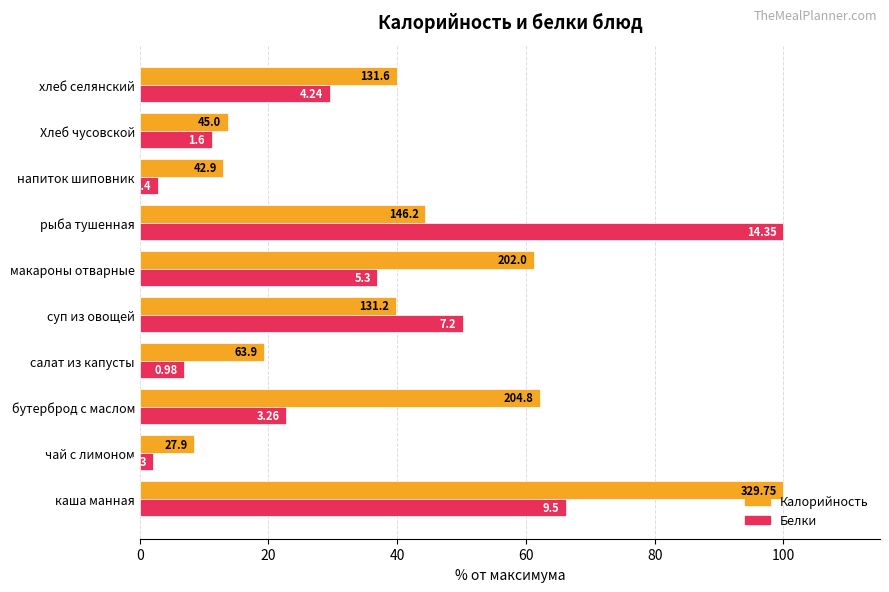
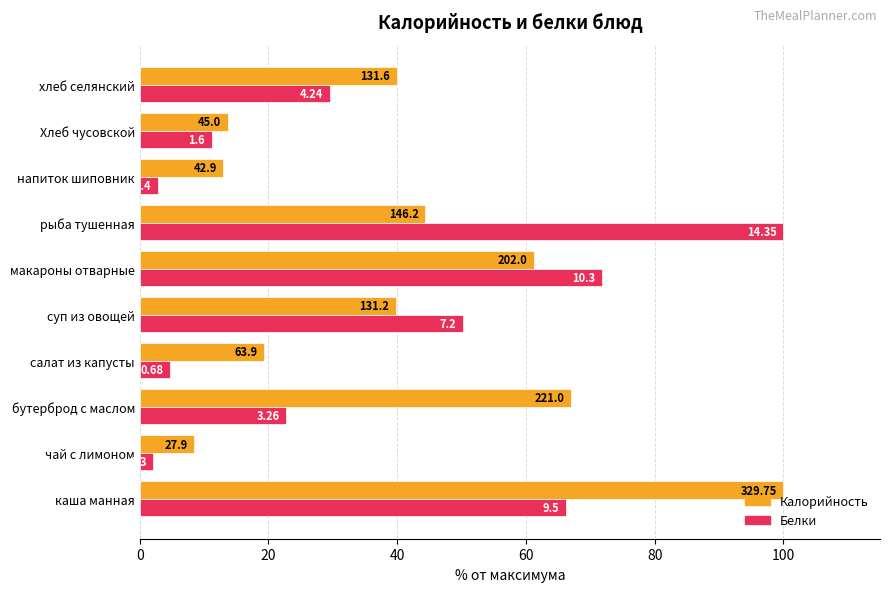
  {
    "Калорийность": {
-     "бутерброд с маслом": 204.8
+     "бутерброд с маслом": 221.0
    },
    "Белки": {
-     "макароны отварные": 5.3,
-     "салат из капусты": 0.98
+     "макароны отварные": 10.3,
+     "салат из капусты": 0.68
    }
  }
